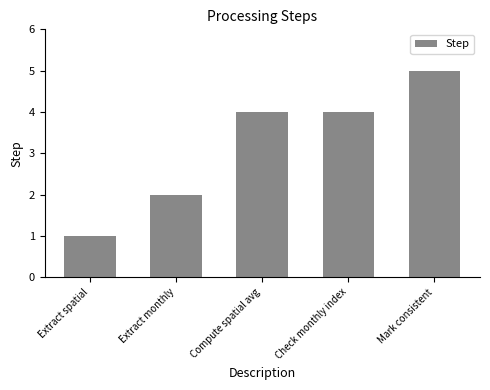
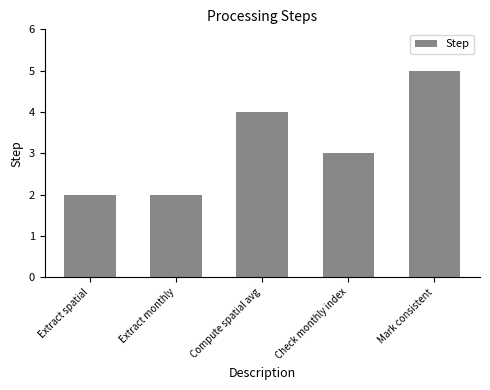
  {
-   "Extract spatial": 1,
+   "Extract spatial": 2,
    "Extract monthly": 2,
    "Compute spatial avg": 4,
-   "Check monthly index": 4,
+   "Check monthly index": 3,
    "Mark consistent": 5
  }
